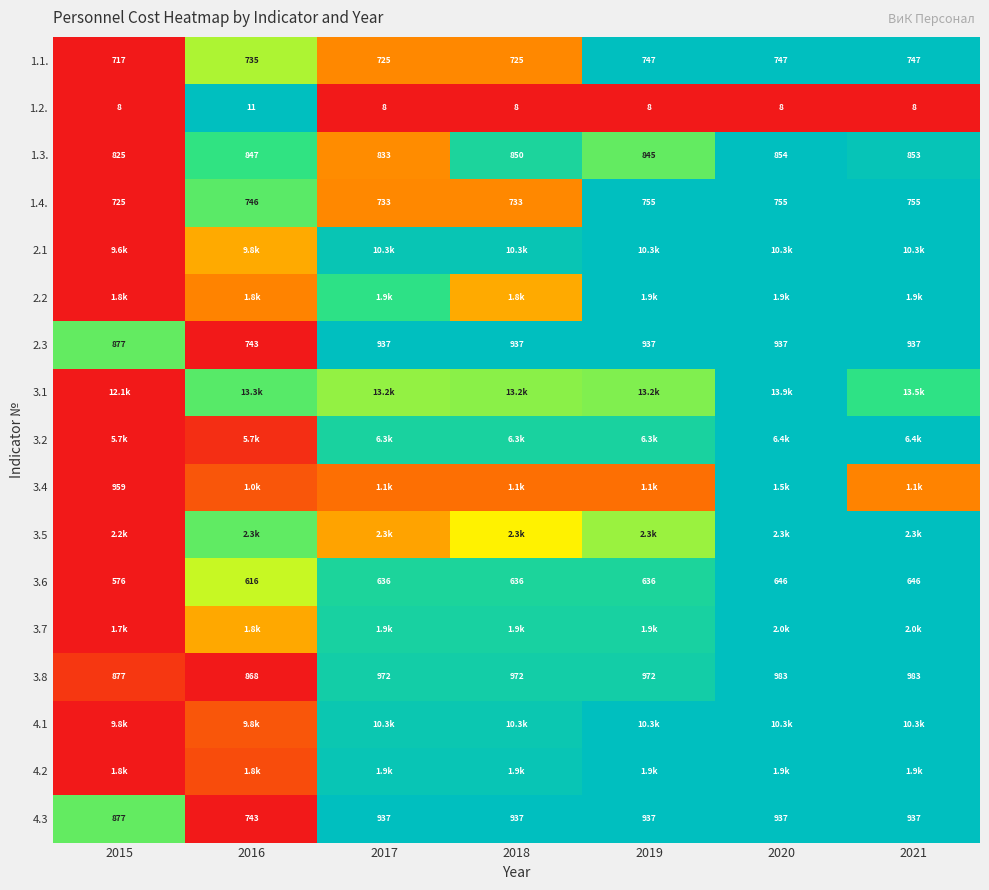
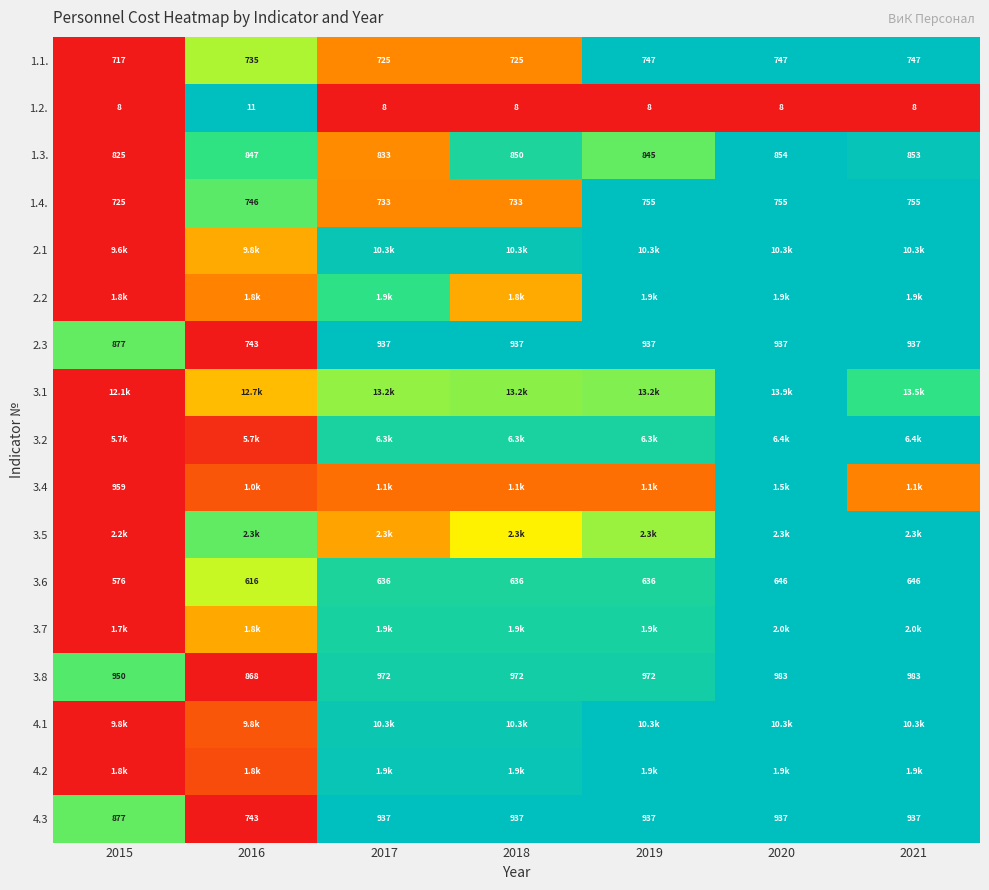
  {
    "1.1.": {
      "2015": "717",
      "2016": "735",
      "2017": "725",
      "2018": "725",
      "2019": "747",
      "2020": "747",
      "2021": "747"
    },
    "1.2.": {
      "2015": "8",
      "2016": "11",
      "2017": "8",
      "2018": "8",
      "2019": "8",
      "2020": "8",
      "2021": "8"
    },
    "1.3.": {
      "2015": "825",
      "2016": "847",
      "2017": "833",
      "2018": "850",
      "2019": "845",
      "2020": "854",
      "2021": "853"
    },
    "1.4.": {
      "2015": "725",
      "2016": "746",
      "2017": "733",
      "2018": "733",
      "2019": "755",
      "2020": "755",
      "2021": "755"
    },
    "2.1": {
      "2015": "9.6k",
      "2016": "9.8k",
      "2017": "10.3k",
      "2018": "10.3k",
      "2019": "10.3k",
      "2020": "10.3k",
      "2021": "10.3k"
    },
    "2.2": {
      "2015": "1.8k",
      "2016": "1.8k",
      "2017": "1.9k",
      "2018": "1.8k",
      "2019": "1.9k",
      "2020": "1.9k",
      "2021": "1.9k"
    },
    "2.3": {
      "2015": "877",
      "2016": "743",
      "2017": "937",
      "2018": "937",
      "2019": "937",
      "2020": "937",
      "2021": "937"
    },
    "3.1": {
      "2015": "12.1k",
-     "2016": "13.3k",
+     "2016": "12.7k",
      "2017": "13.2k",
      "2018": "13.2k",
      "2019": "13.2k",
      "2020": "13.9k",
      "2021": "13.5k"
    },
    "3.2": {
      "2015": "5.7k",
      "2016": "5.7k",
      "2017": "6.3k",
      "2018": "6.3k",
      "2019": "6.3k",
      "2020": "6.4k",
      "2021": "6.4k"
    },
    "3.4": {
      "2015": "959",
      "2016": "1.0k",
      "2017": "1.1k",
      "2018": "1.1k",
      "2019": "1.1k",
      "2020": "1.5k",
      "2021": "1.1k"
    },
    "3.5": {
      "2015": "2.2k",
      "2016": "2.3k",
      "2017": "2.3k",
      "2018": "2.3k",
      "2019": "2.3k",
      "2020": "2.3k",
      "2021": "2.3k"
    },
    "3.6": {
      "2015": "576",
      "2016": "616",
      "2017": "636",
      "2018": "636",
      "2019": "636",
      "2020": "646",
      "2021": "646"
    },
    "3.7": {
      "2015": "1.7k",
      "2016": "1.8k",
      "2017": "1.9k",
      "2018": "1.9k",
      "2019": "1.9k",
      "2020": "2.0k",
      "2021": "2.0k"
    },
    "3.8": {
-     "2015": "877",
+     "2015": "950",
      "2016": "868",
      "2017": "972",
      "2018": "972",
      "2019": "972",
      "2020": "983",
      "2021": "983"
    },
    "4.1": {
      "2015": "9.8k",
      "2016": "9.8k",
      "2017": "10.3k",
      "2018": "10.3k",
      "2019": "10.3k",
      "2020": "10.3k",
      "2021": "10.3k"
    },
    "4.2": {
      "2015": "1.8k",
      "2016": "1.8k",
      "2017": "1.9k",
      "2018": "1.9k",
      "2019": "1.9k",
      "2020": "1.9k",
      "2021": "1.9k"
    },
    "4.3": {
      "2015": "877",
      "2016": "743",
      "2017": "937",
      "2018": "937",
      "2019": "937",
      "2020": "937",
      "2021": "937"
    }
  }
